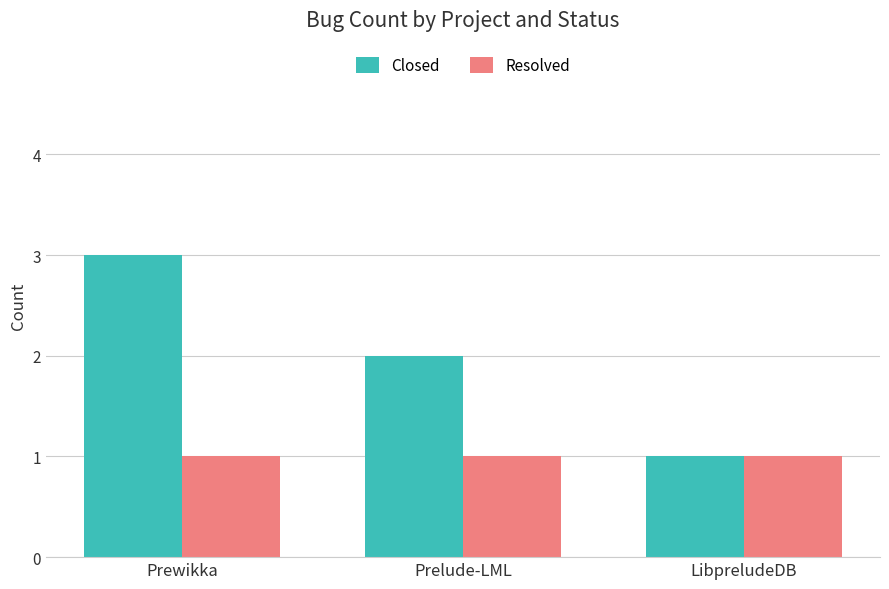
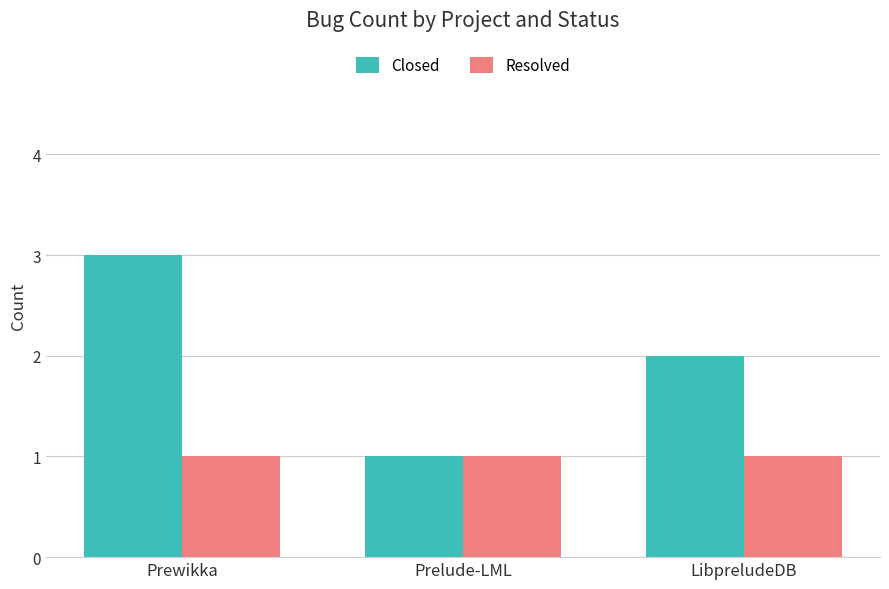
  {
    "Closed": {
      "Prewikka": 3,
-     "Prelude-LML": 2,
-     "LibpreludeDB": 1
+     "Prelude-LML": 1,
+     "LibpreludeDB": 2
    },
    "Resolved": {
      "Prewikka": 1,
      "Prelude-LML": 1,
      "LibpreludeDB": 1
    }
  }
